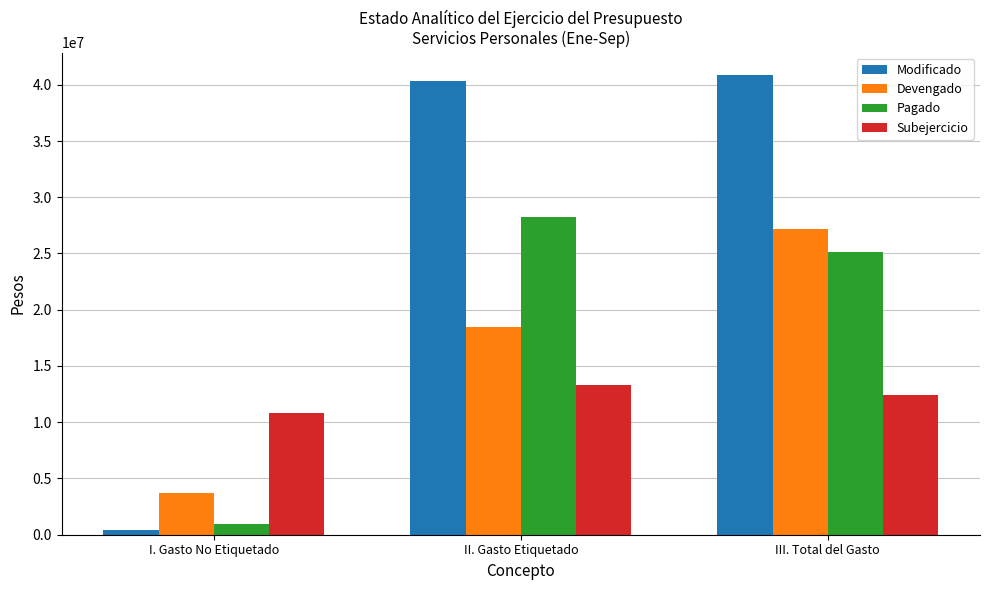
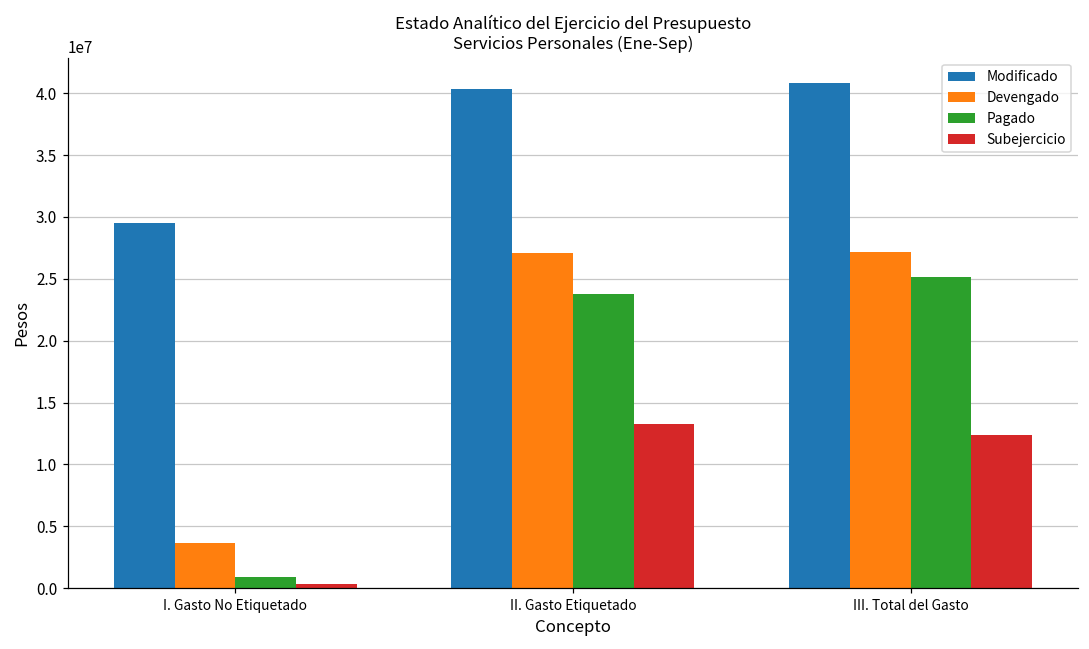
  {
    "Modificado": {
-     "I. Gasto No Etiquetado": 500000,
+     "I. Gasto No Etiquetado": 29500000,
      "II. Gasto Etiquetado": 40400000,
      "III. Total del Gasto": 40800000
    },
    "Devengado": {
      "I. Gasto No Etiquetado": 3700000,
-     "II. Gasto Etiquetado": 18400000,
+     "II. Gasto Etiquetado": 27100000,
      "III. Total del Gasto": 27200000
    },
    "Pagado": {
      "I. Gasto No Etiquetado": 900000,
-     "II. Gasto Etiquetado": 28200000,
+     "II. Gasto Etiquetado": 23800000,
      "III. Total del Gasto": 25100000
    },
    "Subejercicio": {
-     "I. Gasto No Etiquetado": 10800000,
+     "I. Gasto No Etiquetado": 400000,
      "II. Gasto Etiquetado": 13300000,
      "III. Total del Gasto": 12400000
    }
  }
